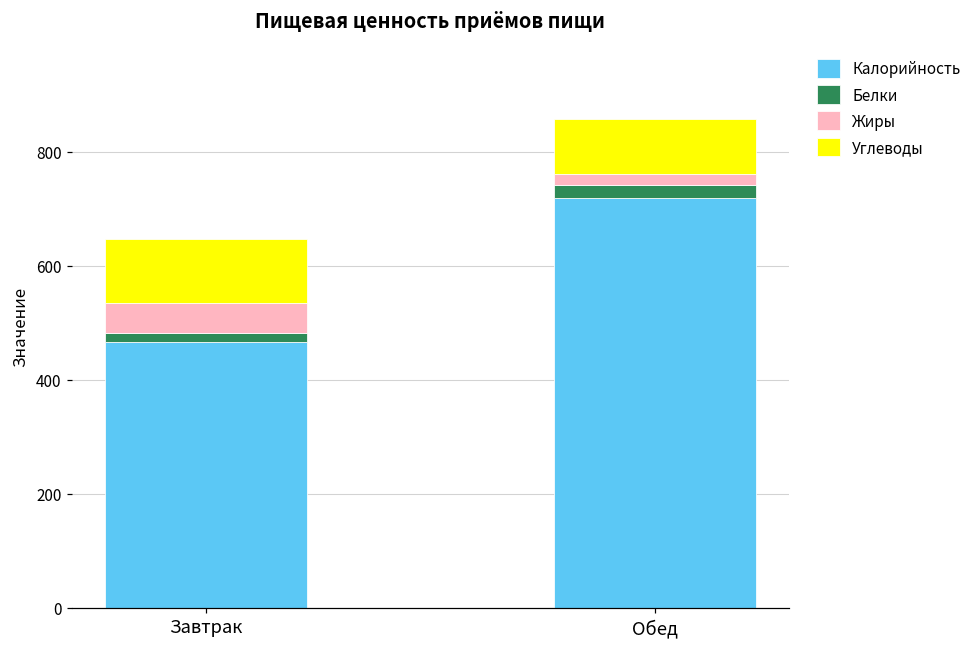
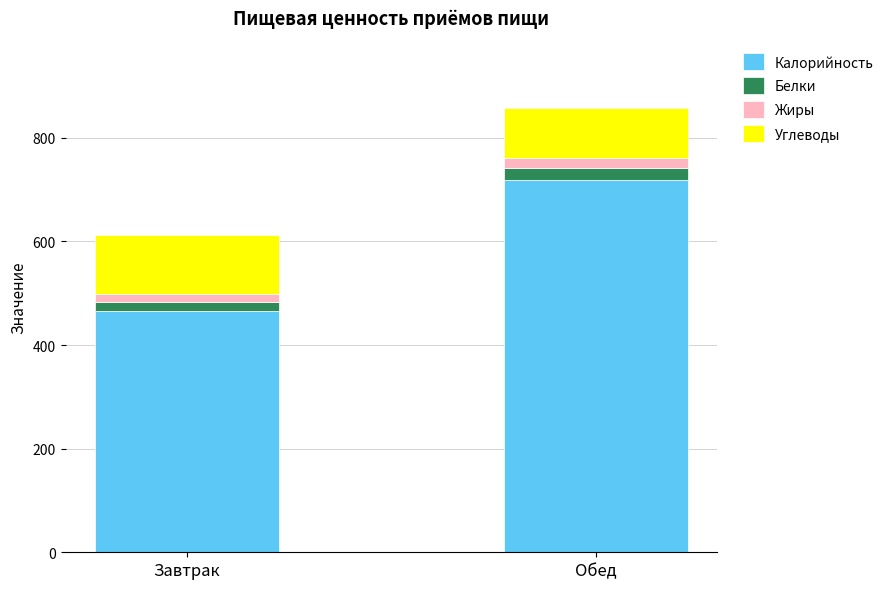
  {
    "Калорийность": {
      "Завтрак": 470,
      "Обед": 720
    },
    "Белки": {
      "Завтрак": 20,
      "Обед": 20
    },
    "Жиры": {
-     "Завтрак": 50,
+     "Завтрак": 20,
      "Обед": 20
    },
    "Углеводы": {
      "Завтрак": 110,
      "Обед": 100
    }
  }
